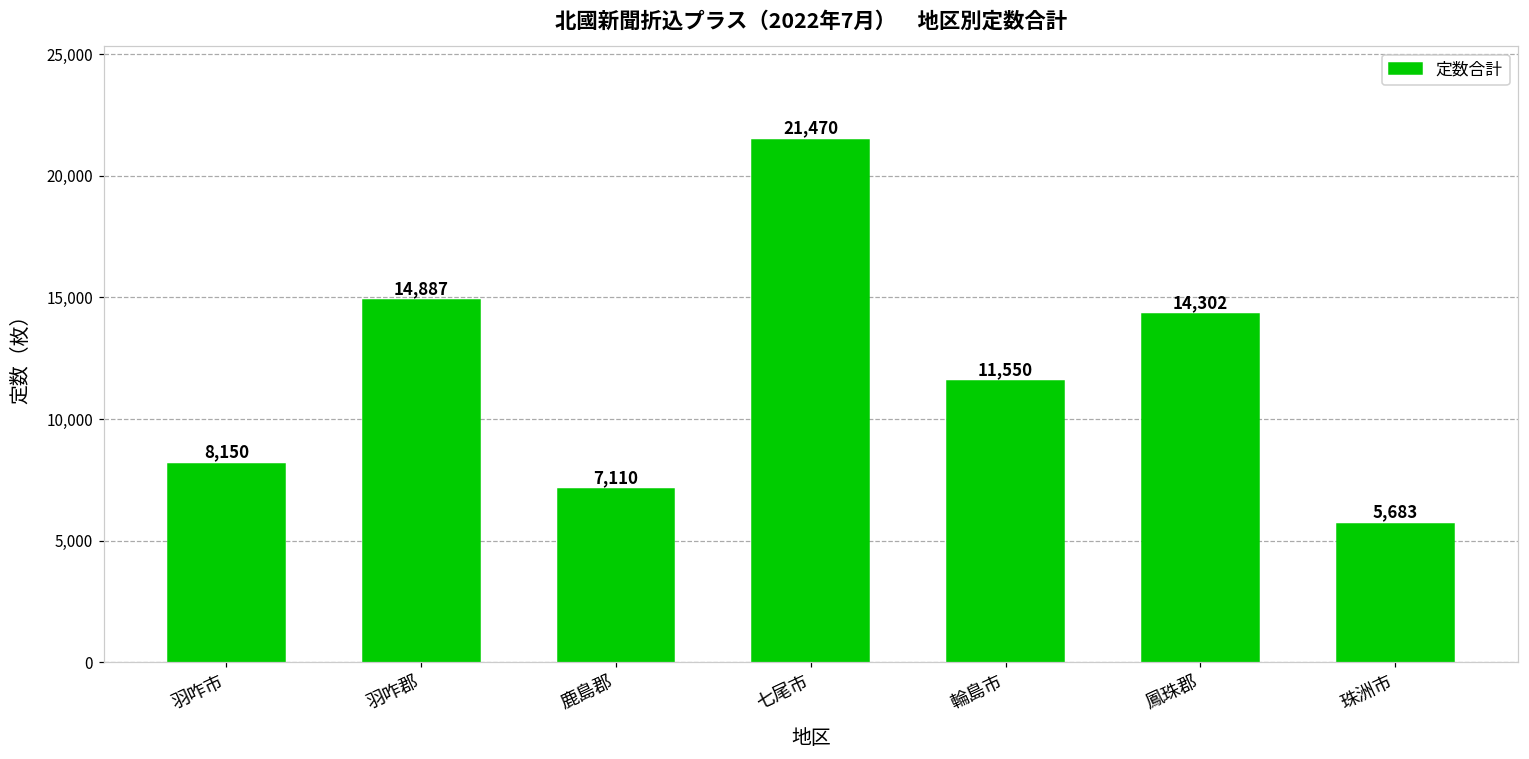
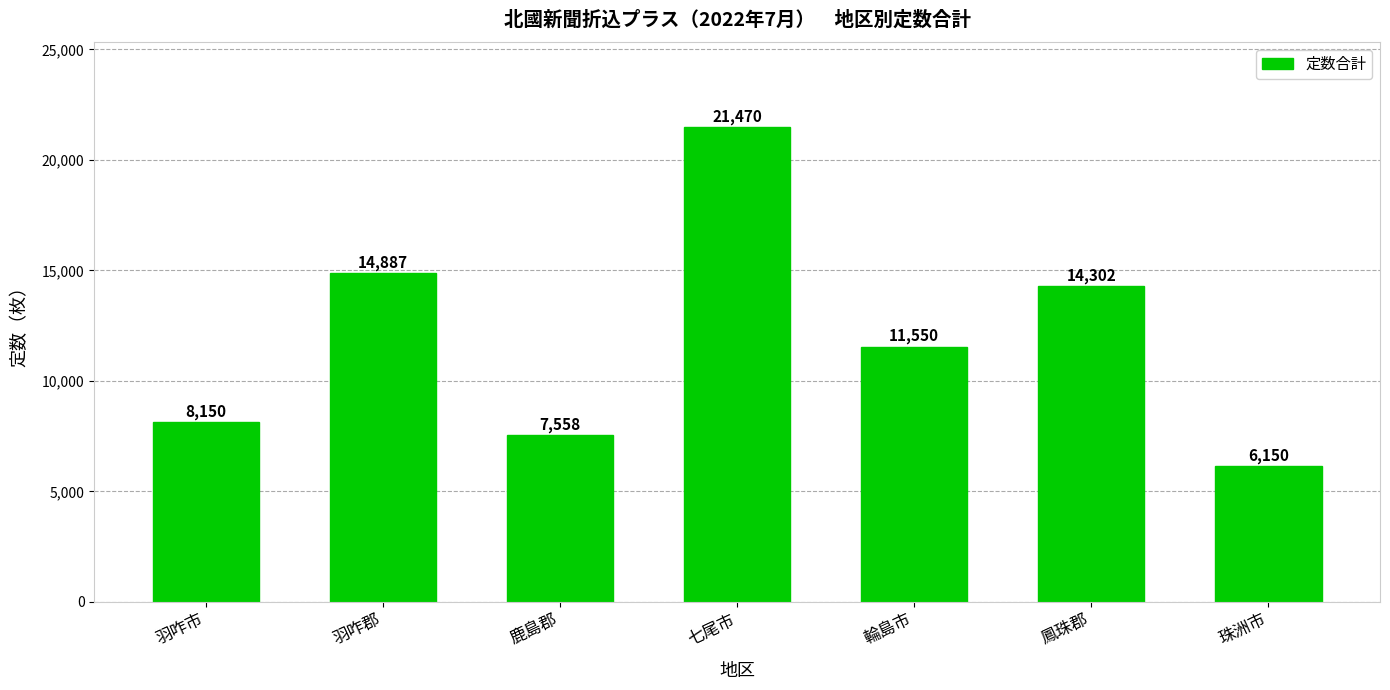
  {
    "羽咋市": "8,150",
    "羽咋郡": "14,887",
-   "鹿島郡": "7,110",
+   "鹿島郡": "7,558",
    "七尾市": "21,470",
    "輪島市": "11,550",
    "鳳珠郡": "14,302",
-   "珠洲市": "5,683"
+   "珠洲市": "6,150"
  }
